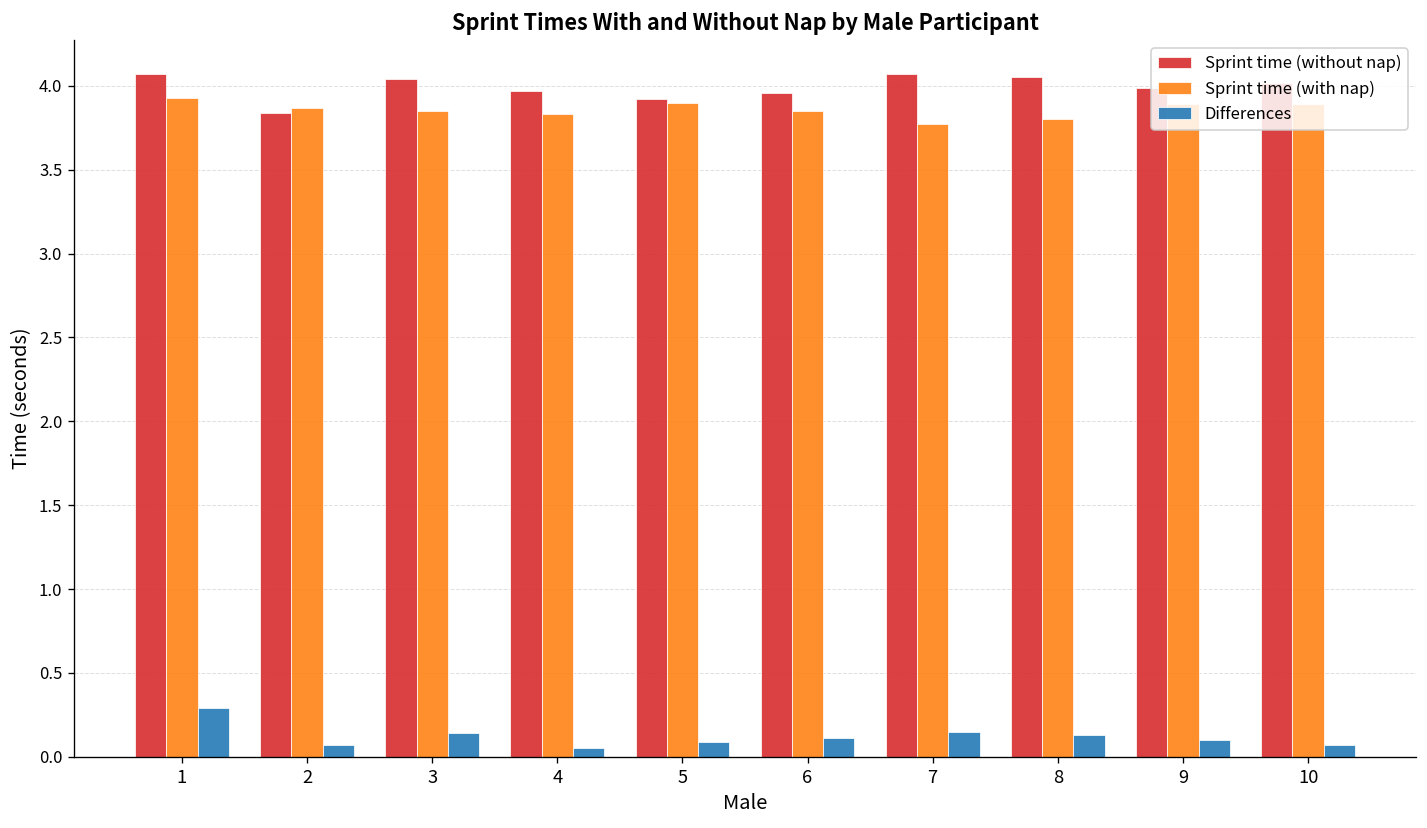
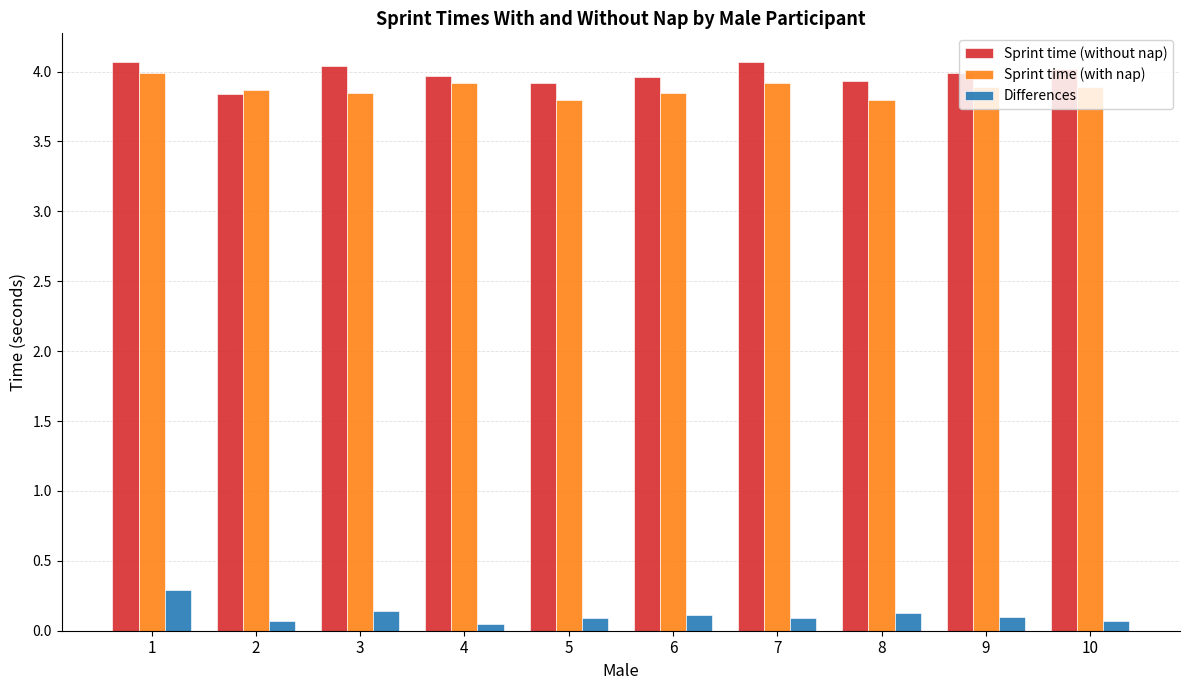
  {
    "Sprint time (without nap)": {
      "1": 4.07,
      "2": 3.84,
      "3": 4.04,
      "4": 3.97,
      "5": 3.92,
      "6": 3.96,
      "7": 4.07,
-     "8": 4.05
+     "8": 3.93
    },
    "Sprint time (with nap)": {
-     "1": 3.93,
+     "1": 3.99,
      "2": 3.87,
      "3": 3.85,
-     "4": 3.83,
-     "5": 3.9,
+     "4": 3.92,
+     "5": 3.8,
      "6": 3.85,
-     "7": 3.77,
+     "7": 3.92,
      "8": 3.80
    },
    "Differences": {
      "1": 0.29,
      "2": 0.07,
      "3": 0.14,
      "4": 0.05,
      "5": 0.09,
      "6": 0.11,
-     "7": 0.15,
+     "7": 0.09,
      "8": 0.13,
      "9": 0.10,
      "10": 0.07
    }
  }
